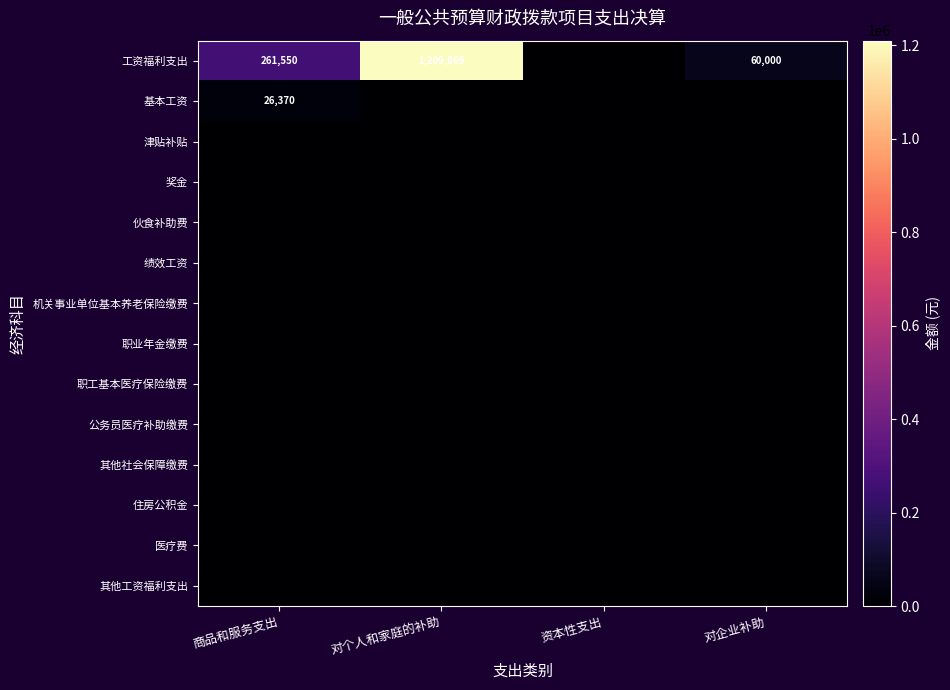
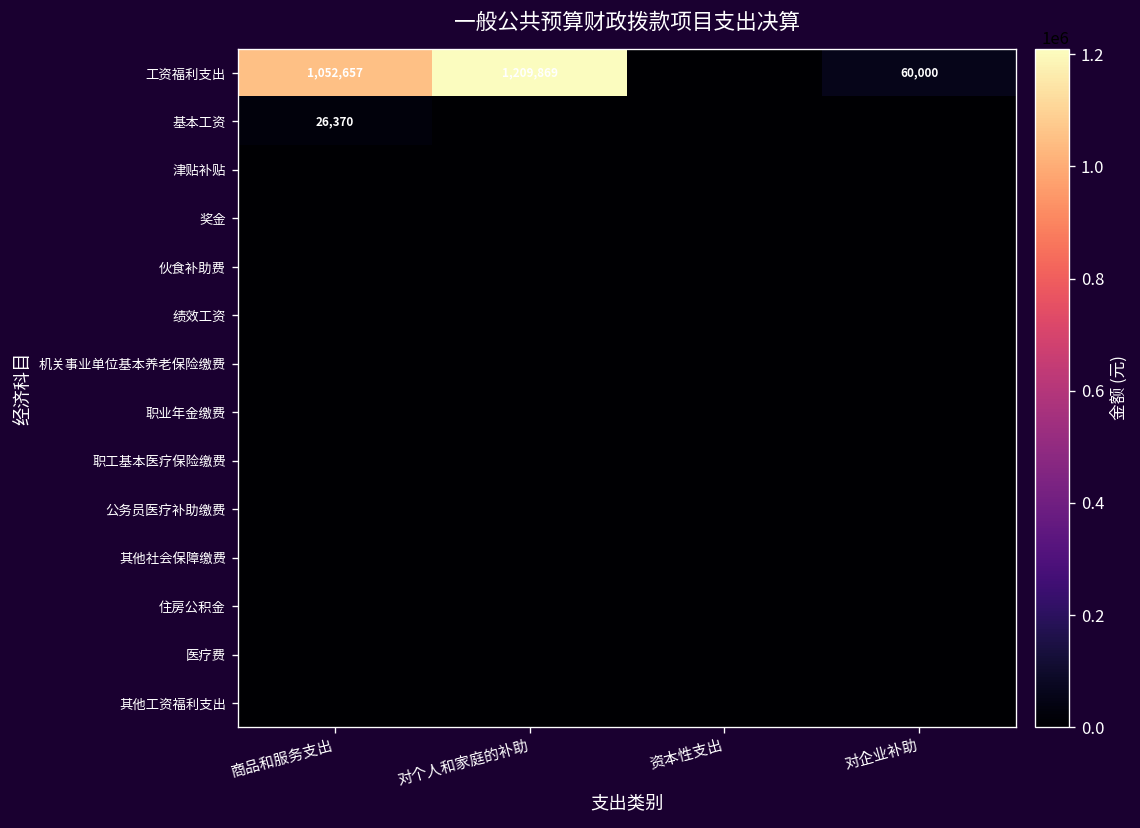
  {
    "工资福利支出": {
-     "商品和服务支出": "261,550",
+     "商品和服务支出": "1,052,657",
      "对个人和家庭的补助": "1,209,869",
      "对企业补助": "60,000"
    },
    "基本工资": {
      "商品和服务支出": "26,370"
    }
  }
